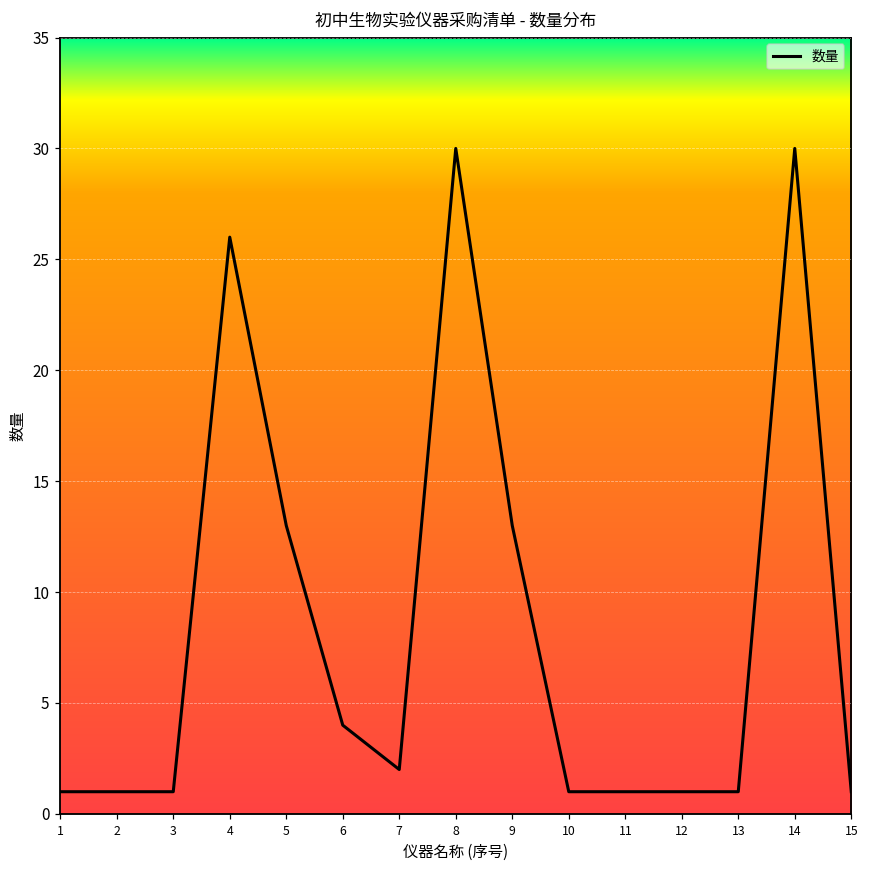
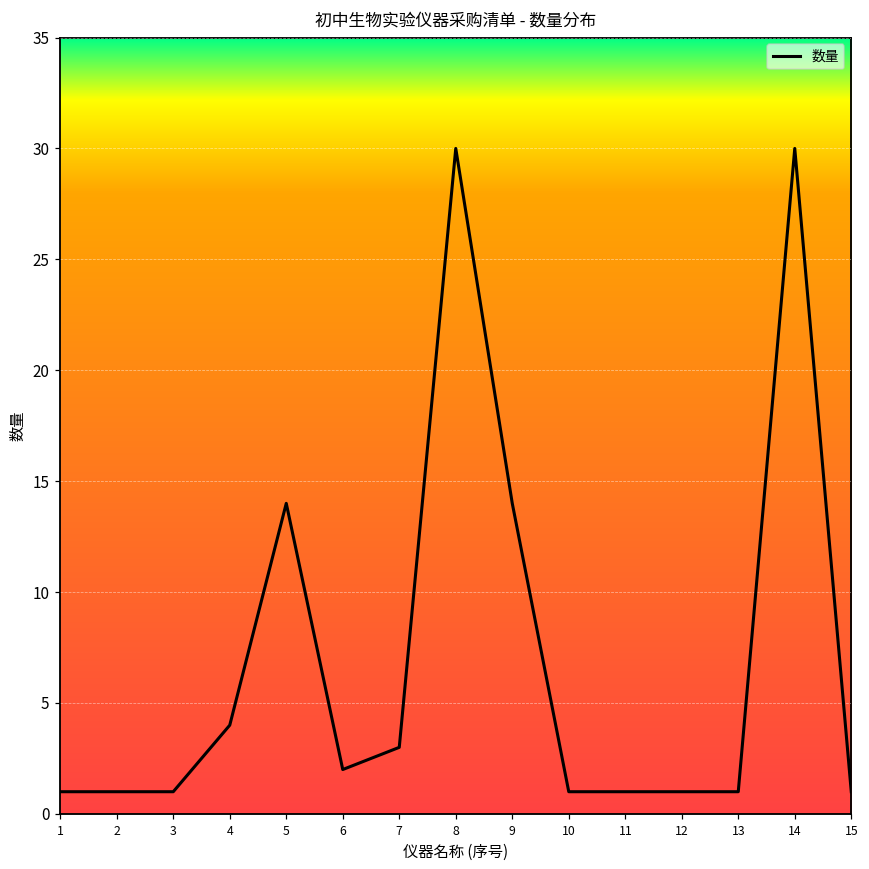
  {
    "1": 1,
    "2": 1,
    "3": 1,
-   "4": 26,
-   "5": 13,
-   "6": 4,
-   "7": 2,
+   "4": 4,
+   "5": 14,
+   "6": 2,
+   "7": 3,
    "8": 30,
-   "9": 13,
+   "9": 14,
    "10": 1,
    "11": 1,
    "12": 1,
    "13": 1,
    "14": 30,
    "15": 1
  }
